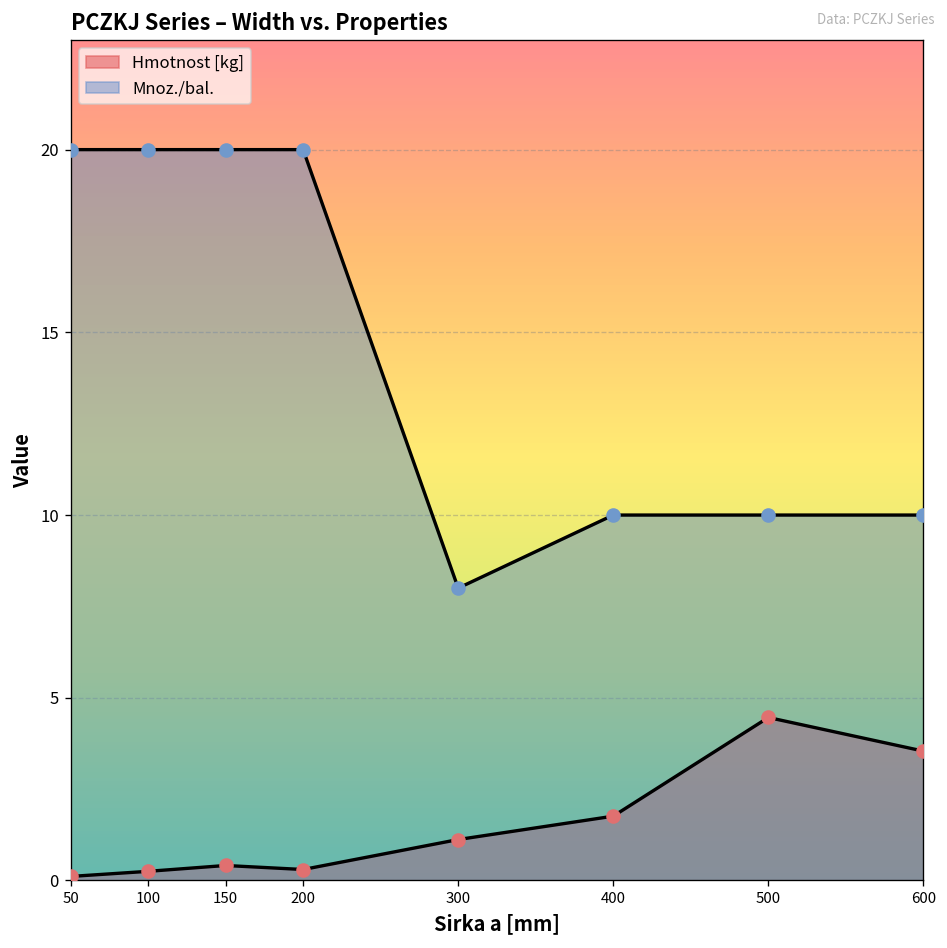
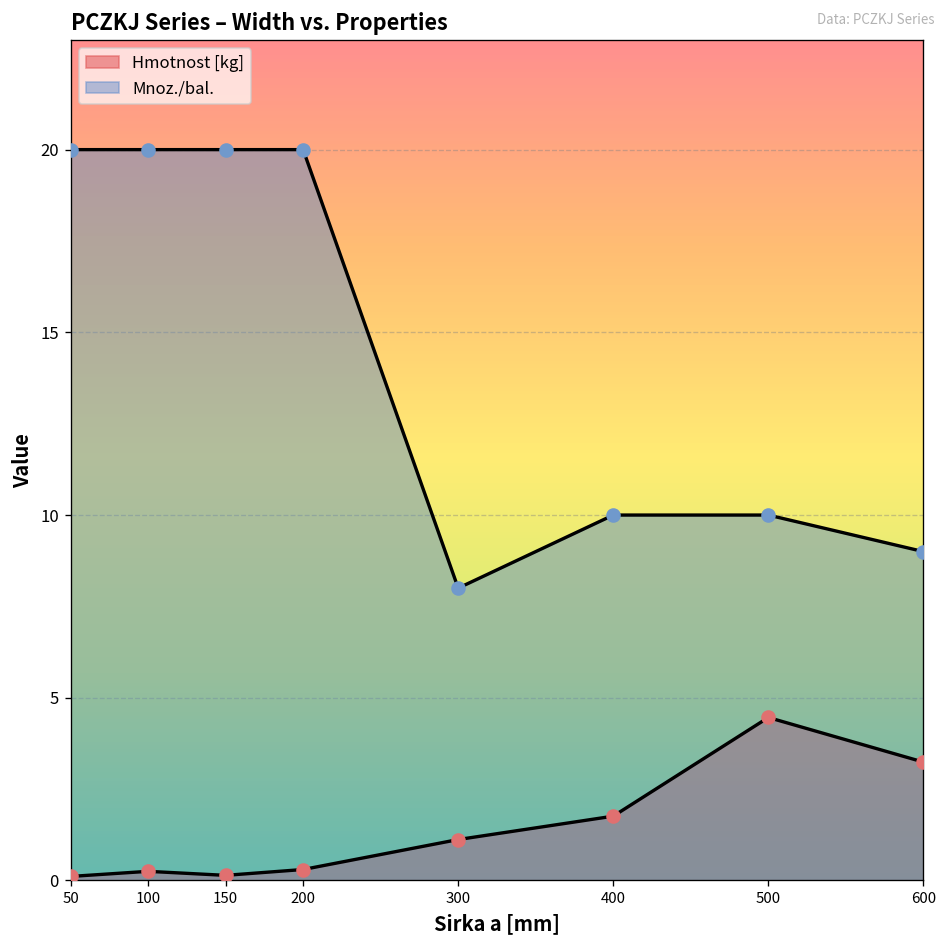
  {
    "Hmotnost [kg]": {
      "50": 0.1,
      "100": 0.3,
-     "150": 0.4,
+     "150": 0.1,
      "200": 0.3,
      "300": 1.1,
      "400": 1.8,
      "500": 4.5,
-     "600": 3.5
+     "600": 3.2
    },
    "Mnoz./bal.": {
      "50": 20,
      "100": 20,
      "150": 20,
      "200": 20,
      "300": 8,
      "400": 10,
      "500": 10,
-     "600": 10
+     "600": 9
    }
  }
